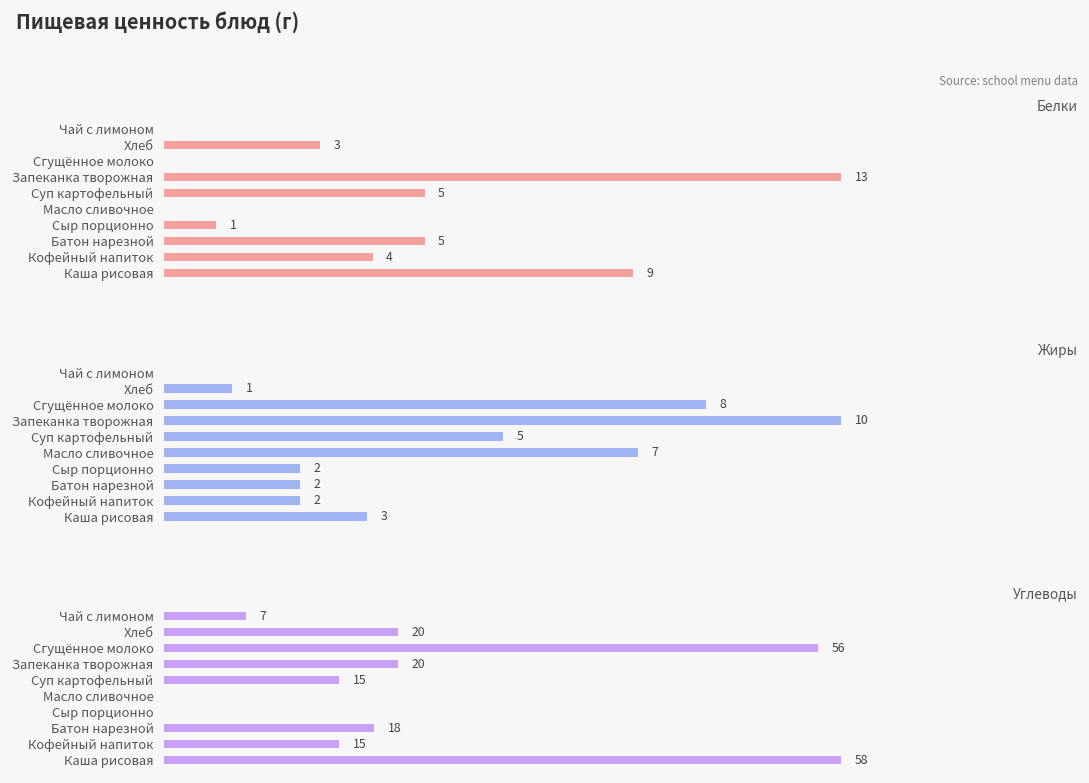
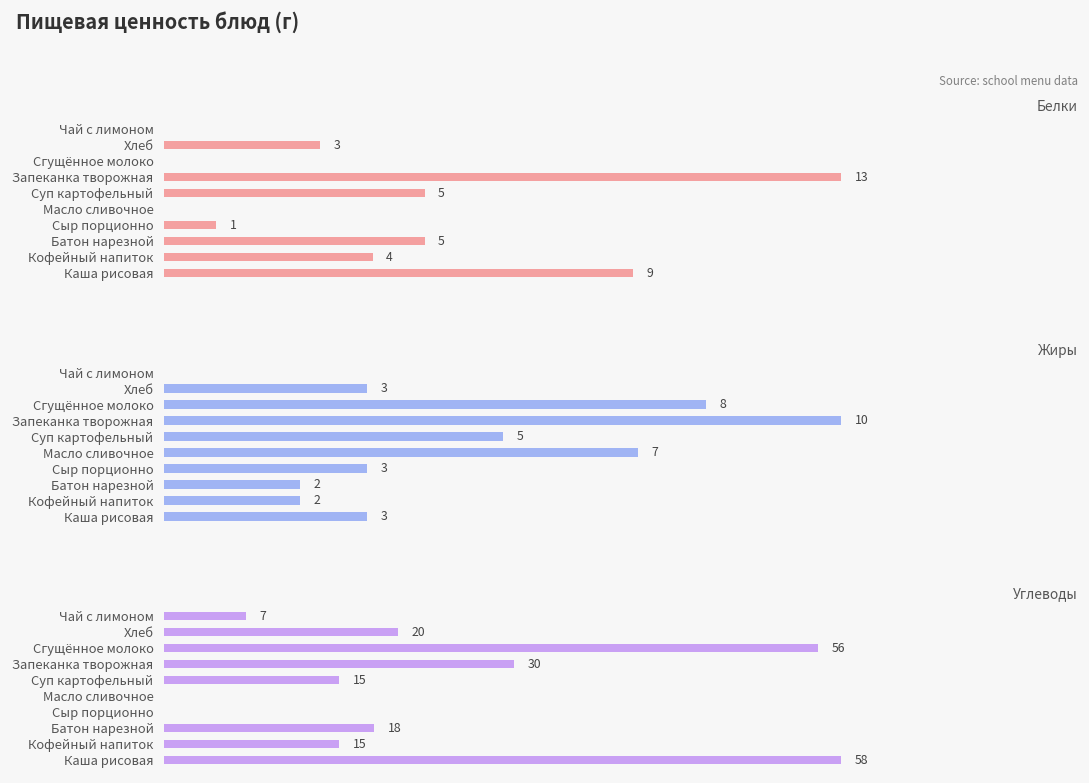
  {
    "Белки": {
      "Хлеб": 3,
      "Запеканка творожная": 13,
      "Суп картофельный": 5,
      "Сыр порционно": 1,
      "Батон нарезной": 5,
      "Кофейный напиток": 4,
      "Каша рисовая": 9
    },
    "Жиры": {
-     "Хлеб": 1,
+     "Хлеб": 3,
      "Сгущённое молоко": 8,
      "Запеканка творожная": 10,
      "Суп картофельный": 5,
      "Масло сливочное": 7,
-     "Сыр порционно": 2,
+     "Сыр порционно": 3,
      "Батон нарезной": 2,
      "Кофейный напиток": 2,
      "Каша рисовая": 3
    },
    "Углеводы": {
      "Чай с лимоном": 7,
      "Хлеб": 20,
      "Сгущённое молоко": 56,
-     "Запеканка творожная": 20,
+     "Запеканка творожная": 30,
      "Суп картофельный": 15,
      "Батон нарезной": 18,
      "Кофейный напиток": 15,
      "Каша рисовая": 58
    }
  }
